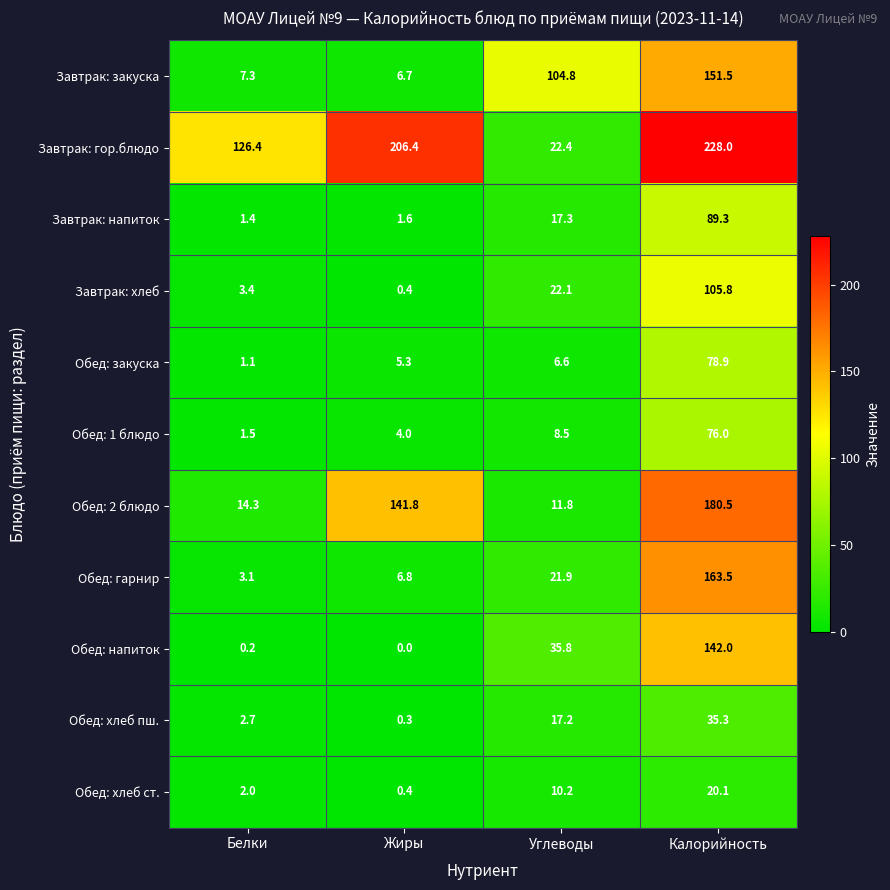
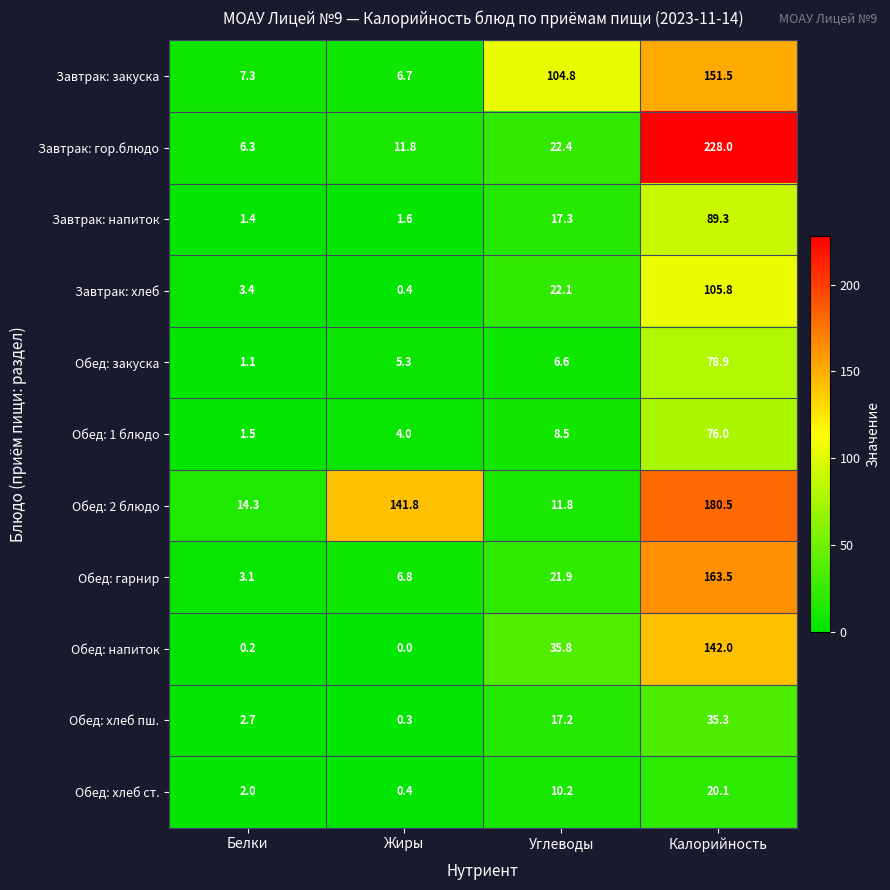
  {
    "Завтрак: закуска": {
      "Белки": 7.3,
      "Жиры": 6.7,
      "Углеводы": 104.8,
      "Калорийность": 151.5
    },
    "Завтрак: гор.блюдо": {
-     "Белки": 126.4,
-     "Жиры": 206.4,
+     "Белки": 6.3,
+     "Жиры": 11.8,
      "Углеводы": 22.4,
      "Калорийность": 228.0
    },
    "Завтрак: напиток": {
      "Белки": 1.4,
      "Жиры": 1.6,
      "Углеводы": 17.3,
      "Калорийность": 89.3
    },
    "Завтрак: хлеб": {
      "Белки": 3.4,
      "Жиры": 0.4,
      "Углеводы": 22.1,
      "Калорийность": 105.8
    },
    "Обед: закуска": {
      "Белки": 1.1,
      "Жиры": 5.3,
      "Углеводы": 6.6,
      "Калорийность": 78.9
    },
    "Обед: 1 блюдо": {
      "Белки": 1.5,
      "Жиры": 4.0,
      "Углеводы": 8.5,
      "Калорийность": 76.0
    },
    "Обед: 2 блюдо": {
      "Белки": 14.3,
      "Жиры": 141.8,
      "Углеводы": 11.8,
      "Калорийность": 180.5
    },
    "Обед: гарнир": {
      "Белки": 3.1,
      "Жиры": 6.8,
      "Углеводы": 21.9,
      "Калорийность": 163.5
    },
    "Обед: напиток": {
      "Белки": 0.2,
      "Жиры": 0.0,
      "Углеводы": 35.8,
      "Калорийность": 142.0
    },
    "Обед: хлеб пш.": {
      "Белки": 2.7,
      "Жиры": 0.3,
      "Углеводы": 17.2,
      "Калорийность": 35.3
    },
    "Обед: хлеб ст.": {
      "Белки": 2.0,
      "Жиры": 0.4,
      "Углеводы": 10.2,
      "Калорийность": 20.1
    }
  }
